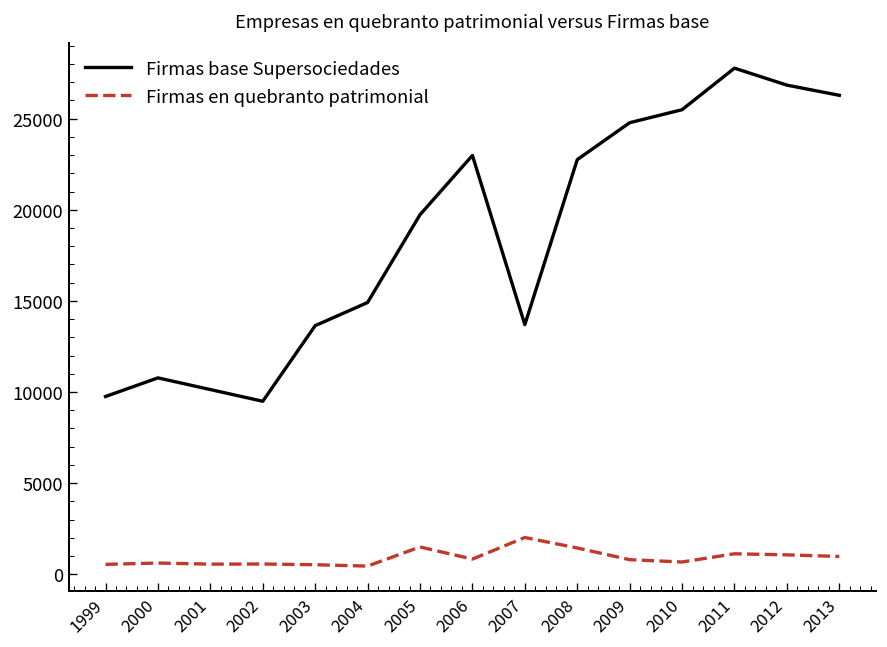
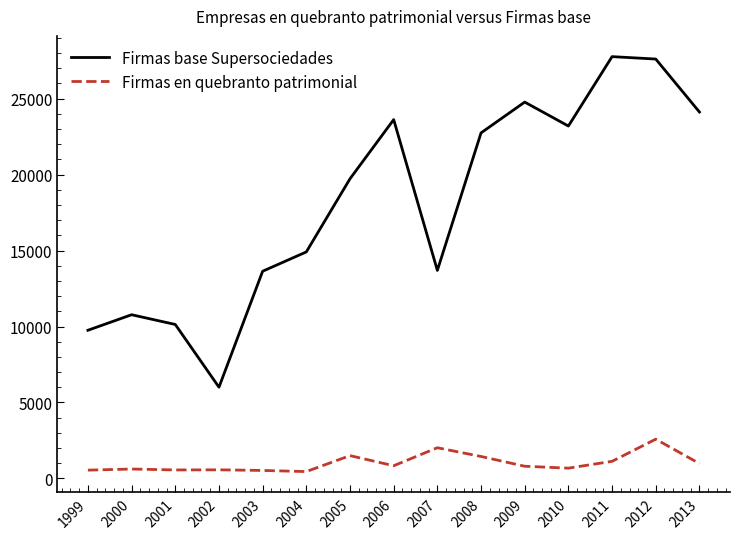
  {
    "Firmas base Supersociedades": {
      "1999": 9800,
      "2000": 10800,
      "2001": 10100,
-     "2002": 9500,
+     "2002": 6000,
      "2003": 13600,
      "2004": 14900,
      "2005": 19700,
-     "2006": 23000,
+     "2006": 23600,
      "2007": 13700,
      "2008": 22700,
      "2009": 24800,
-     "2010": 25500,
+     "2010": 23200,
      "2011": 27800,
-     "2012": 26800,
-     "2013": 26300
+     "2012": 27600,
+     "2013": 24100
    },
    "Firmas en quebranto patrimonial": {
      "1999": 500,
      "2000": 600,
      "2001": 600,
      "2002": 600,
      "2003": 500,
      "2004": 500,
      "2005": 1500,
      "2006": 800,
      "2007": 2000,
      "2008": 1400,
      "2009": 800,
      "2010": 700,
      "2011": 1100,
-     "2012": 1100,
+     "2012": 2600,
      "2013": 1000
    }
  }
